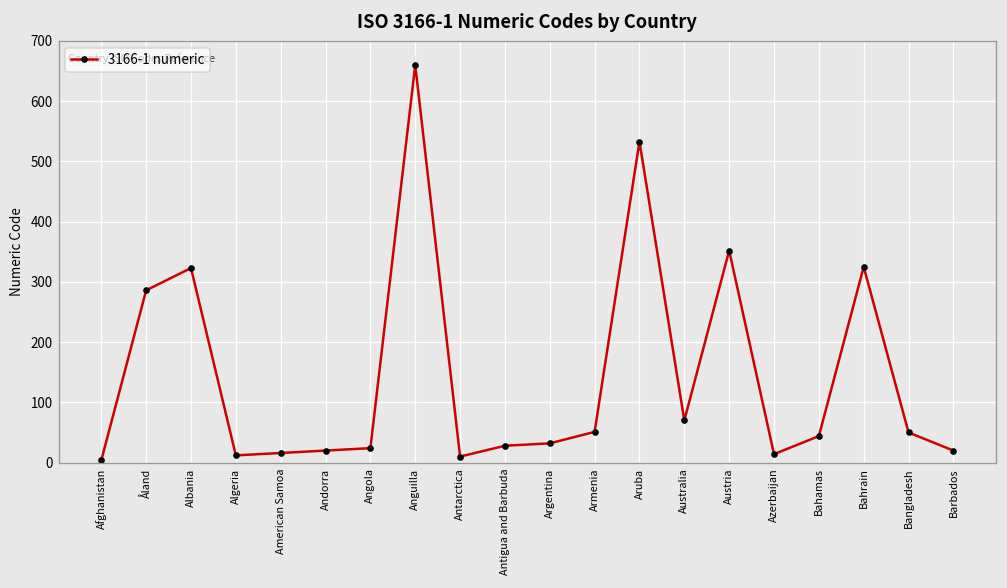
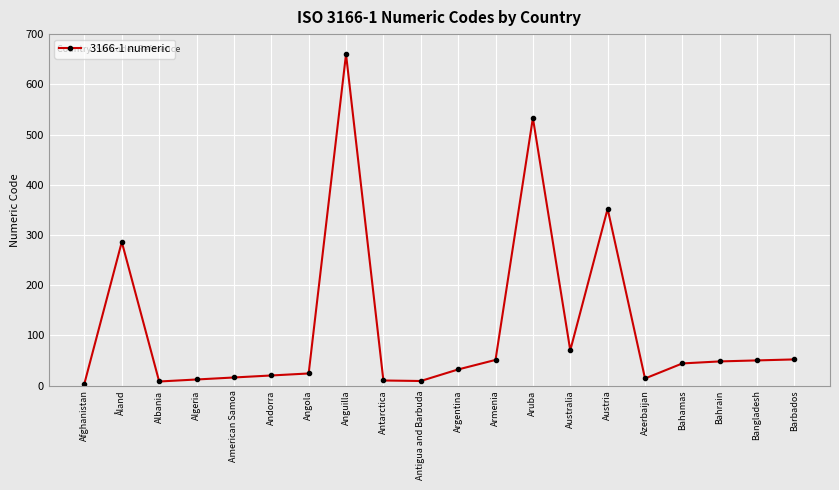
  {
    "Afghanistan": 0,
    "Åland": 290,
-   "Albania": 320,
+   "Albania": 10,
    "Algeria": 10,
    "American Samoa": 20,
    "Andorra": 20,
    "Angola": 20,
    "Anguilla": 660,
    "Antarctica": 10,
-   "Antigua and Barbuda": 30,
+   "Antigua and Barbuda": 10,
    "Argentina": 30,
    "Armenia": 50,
    "Aruba": 530,
    "Australia": 70,
    "Austria": 350,
    "Azerbaijan": 10,
    "Bahamas": 40,
-   "Bahrain": 330,
+   "Bahrain": 50,
    "Bangladesh": 50,
-   "Barbados": 20
+   "Barbados": 50
  }
